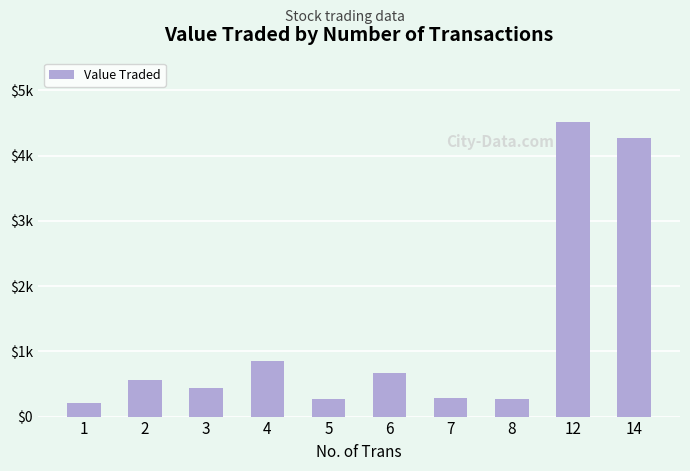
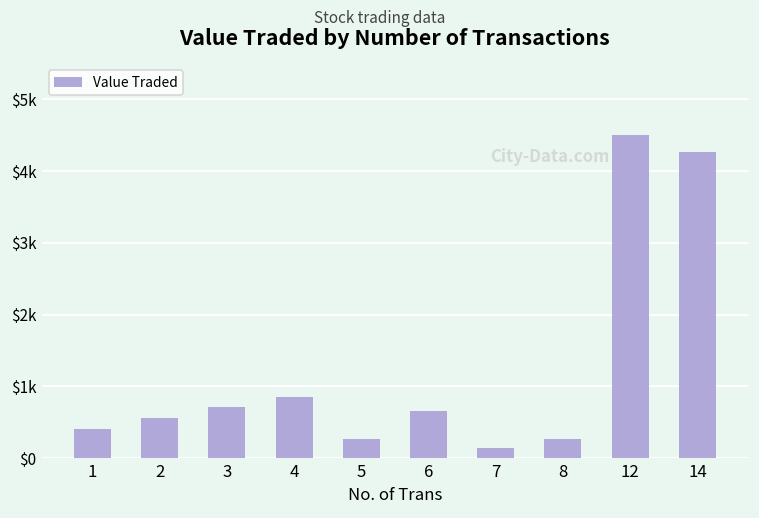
  {
-   "1": "$200",
+   "1": "$400",
    "2": "$600",
-   "3": "$400",
+   "3": "$700",
    "4": "$900",
    "5": "$300",
    "6": "$700",
-   "7": "$300",
+   "7": "$100",
    "8": "$300",
    "12": "$4500",
    "14": "$4300"
  }
